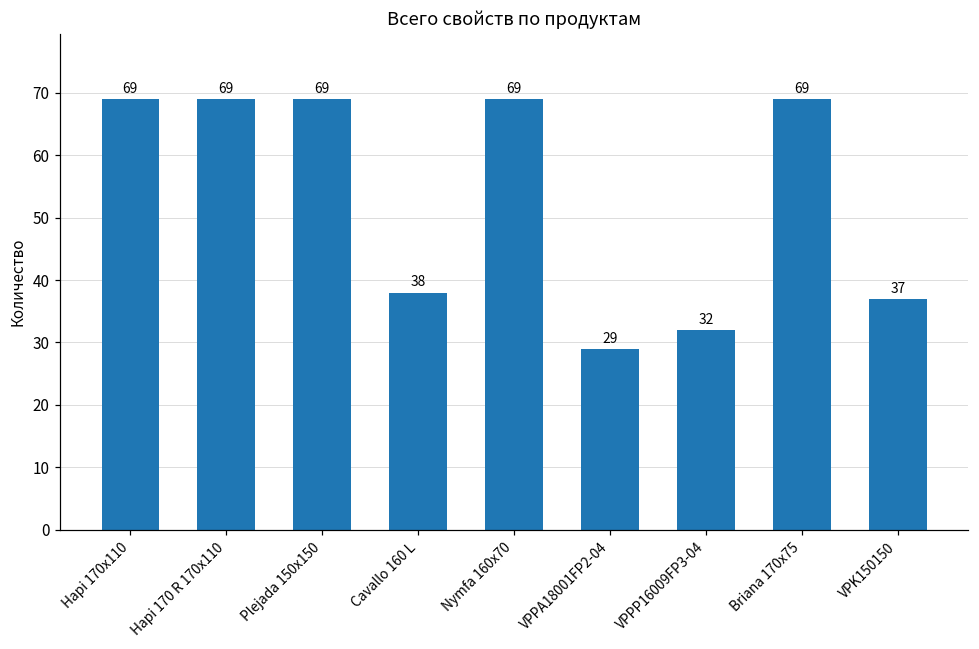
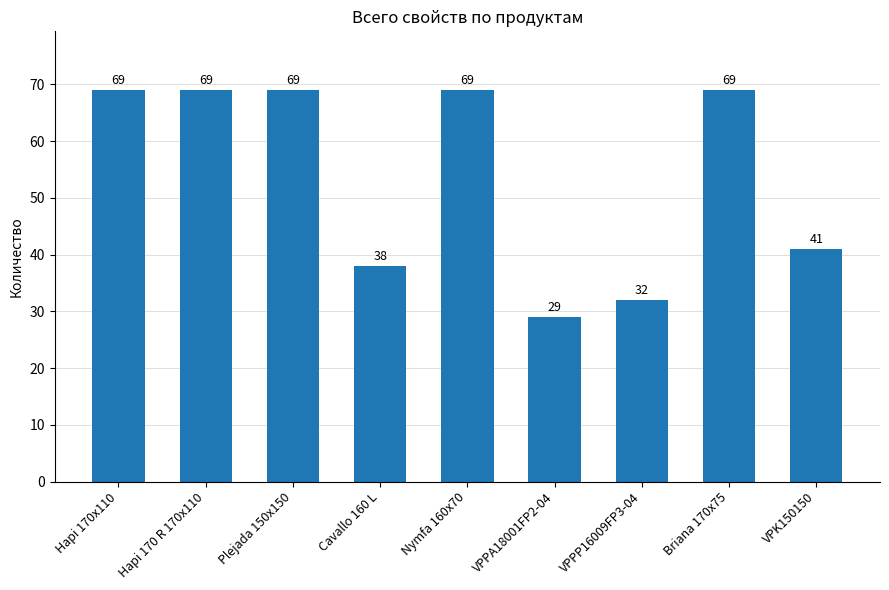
  {
    "Hapi 170x110": 69,
    "Hapi 170 R 170x110": 69,
    "Plejada 150x150": 69,
    "Cavallo 160 L": 38,
    "Nymfa 160x70": 69,
    "VPPA18001FP2-04": 29,
    "VPPP16009FP3-04": 32,
    "Briana 170x75": 69,
-   "VPK150150": 37
+   "VPK150150": 41
  }
